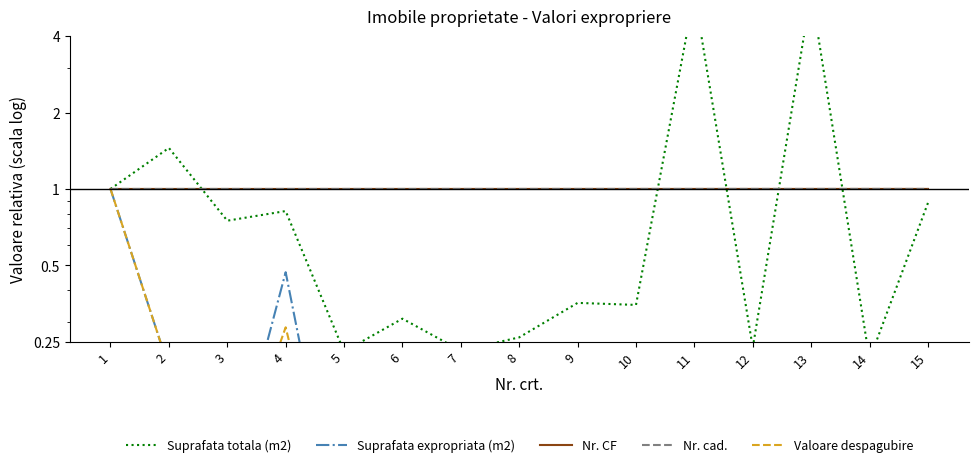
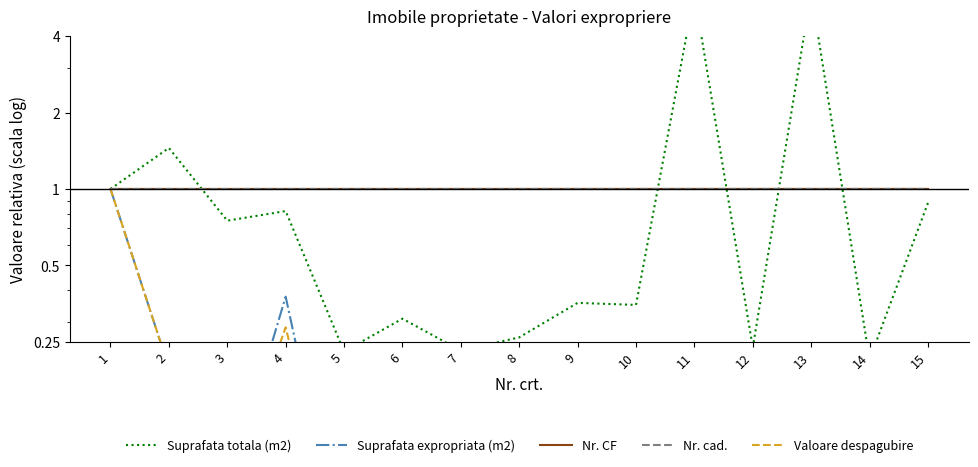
  {
    "Suprafata totala (m2)": {
      "2": 1.5,
      "3": 0.75,
      "4": 0.82,
      "6": 0.31,
      "8": 0.26,
      "9": 0.36,
      "10": 0.35,
      "15": 0.88
    },
    "Suprafata expropriata (m2)": {
-     "4": 0.47
+     "4": 0.38
    },
    "Nr. cad.": {
      "2": 1.00,
      "3": 1.00,
      "4": 1.00,
      "5": 1.00,
      "6": 1.00,
      "7": 1.00,
      "8": 1.00,
      "9": 1.00,
      "10": 1.00,
      "11": 1.00,
      "12": 1.00,
      "13": 1.00,
      "14": 1.00,
      "15": 1.00
    },
    "Valoare despagubire": {
      "4": 0.29
    }
  }
